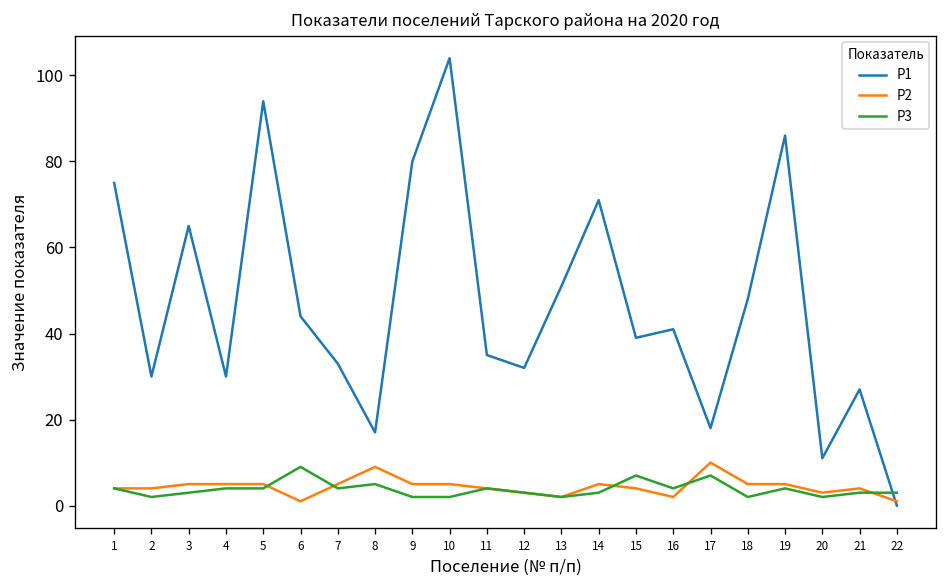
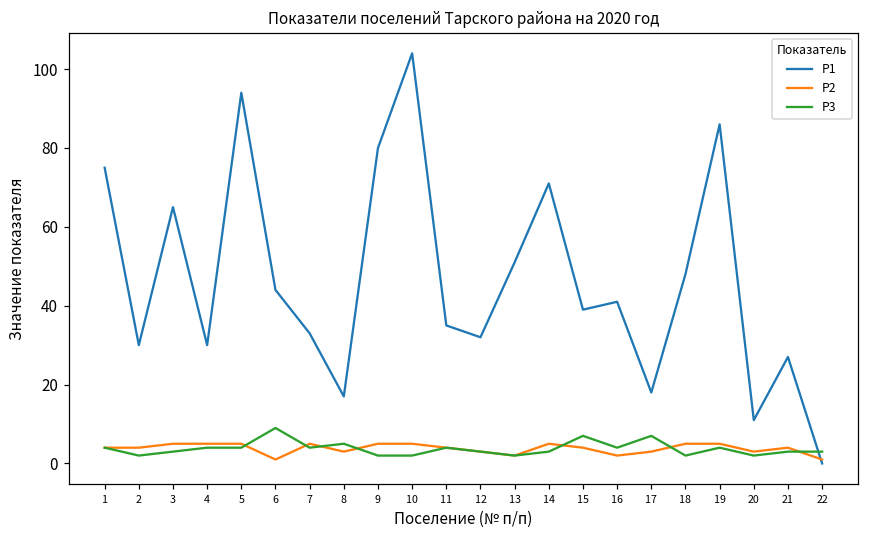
  {
    "Р1": {
      "1": 75,
      "2": 30,
      "3": 65,
      "4": 30,
      "5": 94,
      "6": 44,
      "7": 33,
      "8": 17,
      "9": 80,
      "10": 104,
      "11": 35,
      "12": 32,
      "13": 51,
      "14": 71,
      "15": 39,
      "16": 41,
      "17": 18,
      "18": 48,
      "19": 86,
      "20": 11,
      "21": 27,
      "22": 0
    },
    "Р2": {
      "2": 4,
      "3": 5,
      "4": 5,
      "5": 5,
      "6": 1,
      "7": 5,
-     "8": 9,
+     "8": 3,
      "9": 5,
      "10": 5,
      "14": 5,
      "15": 4,
      "16": 2,
-     "17": 10,
+     "17": 3,
      "18": 5,
      "19": 5,
      "20": 3,
      "21": 4,
      "22": 1
    },
    "Р3": {
      "2": 2,
      "3": 3,
      "4": 4,
      "5": 4,
      "6": 9,
      "7": 4,
      "8": 5,
      "9": 2,
      "10": 2,
      "14": 3,
      "15": 7,
      "16": 4,
      "17": 7,
      "18": 2,
      "19": 4,
      "20": 2,
      "21": 3,
      "22": 3
    }
  }
